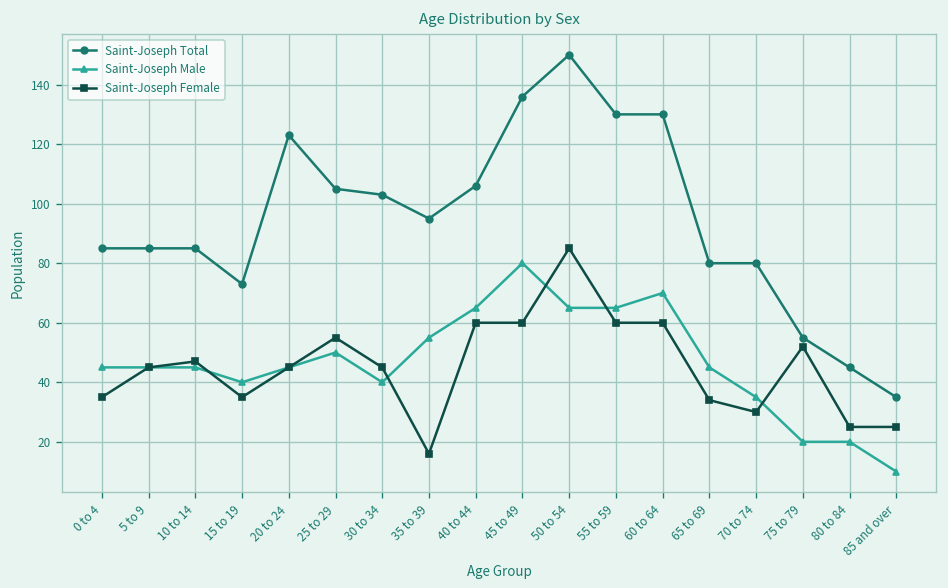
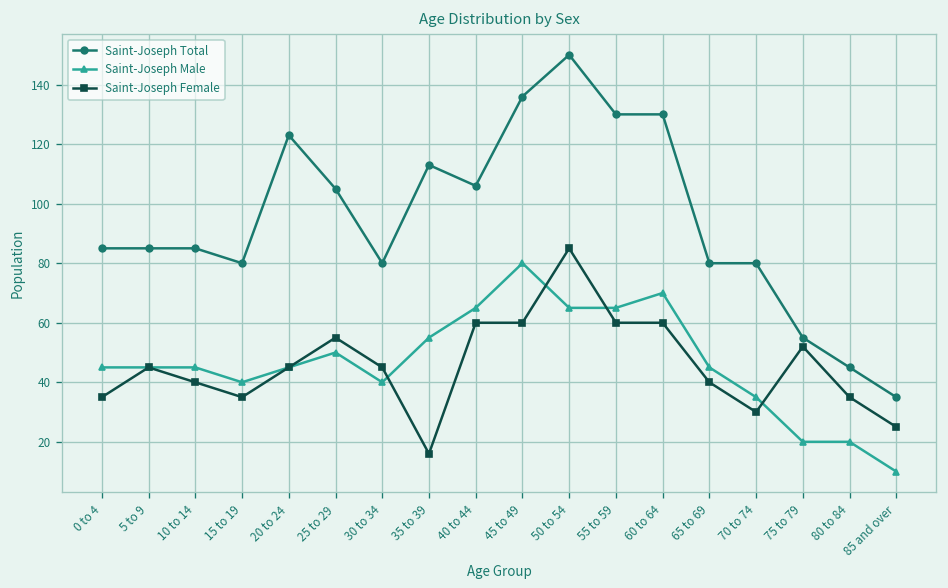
  {
    "Saint-Joseph Total": {
      "0 to 4": 85,
      "5 to 9": 85,
      "10 to 14": 85,
-     "15 to 19": 73,
+     "15 to 19": 80,
      "20 to 24": 123,
      "25 to 29": 105,
-     "30 to 34": 103,
-     "35 to 39": 95,
+     "30 to 34": 80,
+     "35 to 39": 113,
      "40 to 44": 106,
      "45 to 49": 136,
      "50 to 54": 150,
      "55 to 59": 130,
      "60 to 64": 130,
      "65 to 69": 80,
      "70 to 74": 80,
      "75 to 79": 55,
      "80 to 84": 45,
      "85 and over": 35
    },
    "Saint-Joseph Male": {
      "0 to 4": 45,
      "10 to 14": 45,
      "15 to 19": 40,
      "25 to 29": 50,
      "30 to 34": 40,
      "35 to 39": 55,
      "40 to 44": 65,
      "45 to 49": 80,
      "50 to 54": 65,
      "55 to 59": 65,
      "60 to 64": 70,
      "65 to 69": 45,
      "70 to 74": 35,
      "75 to 79": 20,
      "80 to 84": 20,
      "85 and over": 10
    },
    "Saint-Joseph Female": {
      "0 to 4": 35,
-     "10 to 14": 47,
+     "10 to 14": 40,
      "15 to 19": 35,
      "25 to 29": 55,
      "30 to 34": 45,
      "35 to 39": 16,
      "40 to 44": 60,
      "45 to 49": 60,
      "50 to 54": 85,
      "55 to 59": 60,
      "60 to 64": 60,
-     "65 to 69": 34,
+     "65 to 69": 40,
      "70 to 74": 30,
      "75 to 79": 52,
-     "80 to 84": 25,
+     "80 to 84": 35,
      "85 and over": 25
    }
  }
